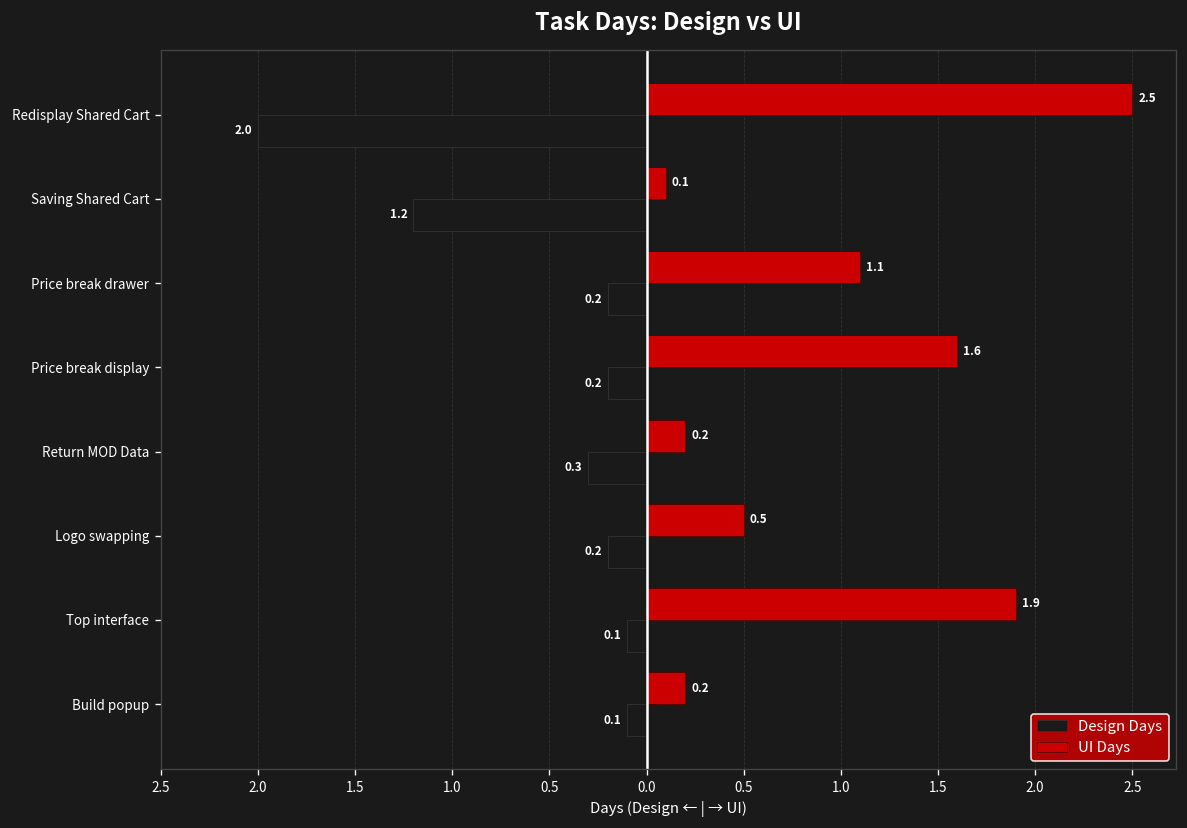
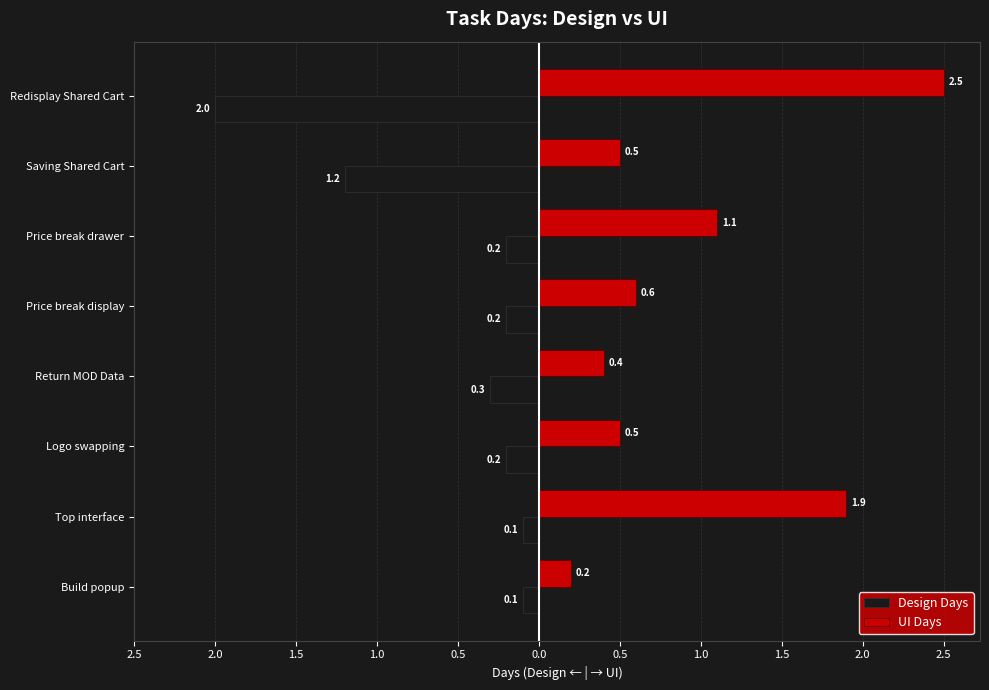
  {
    "UI Days": {
      "Redisplay Shared Cart": 2.5,
-     "Saving Shared Cart": 0.1,
+     "Saving Shared Cart": 0.5,
      "Price break drawer": 1.1,
-     "Price break display": 1.6,
-     "Return MOD Data": 0.2,
+     "Price break display": 0.6,
+     "Return MOD Data": 0.4,
      "Logo swapping": 0.5,
      "Top interface": 1.9,
      "Build popup": 0.2
    }
  }
